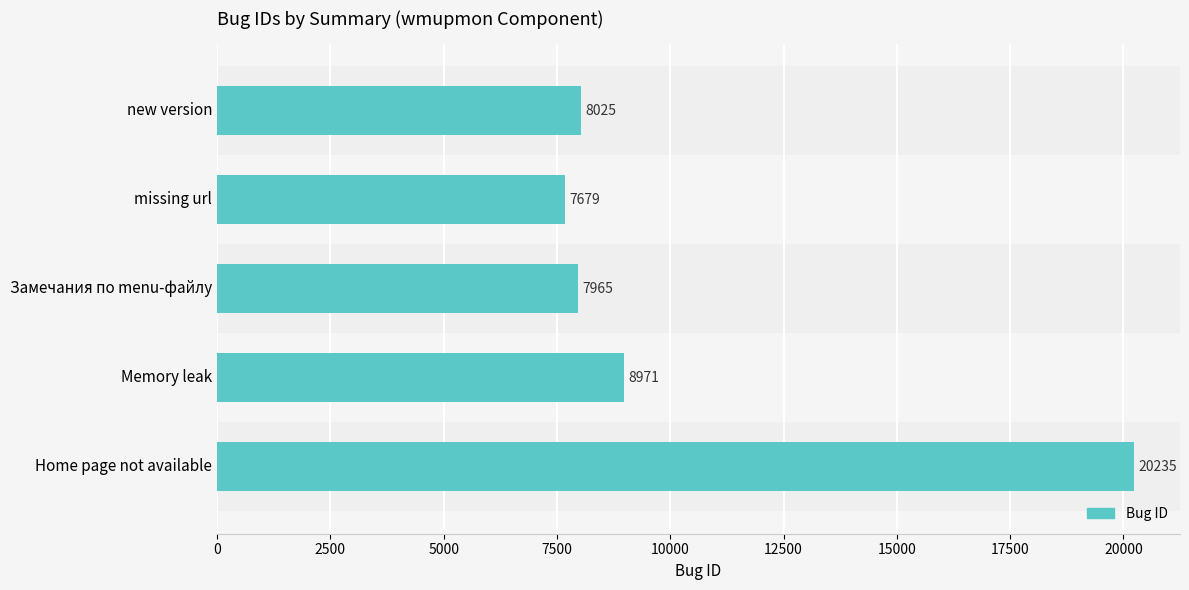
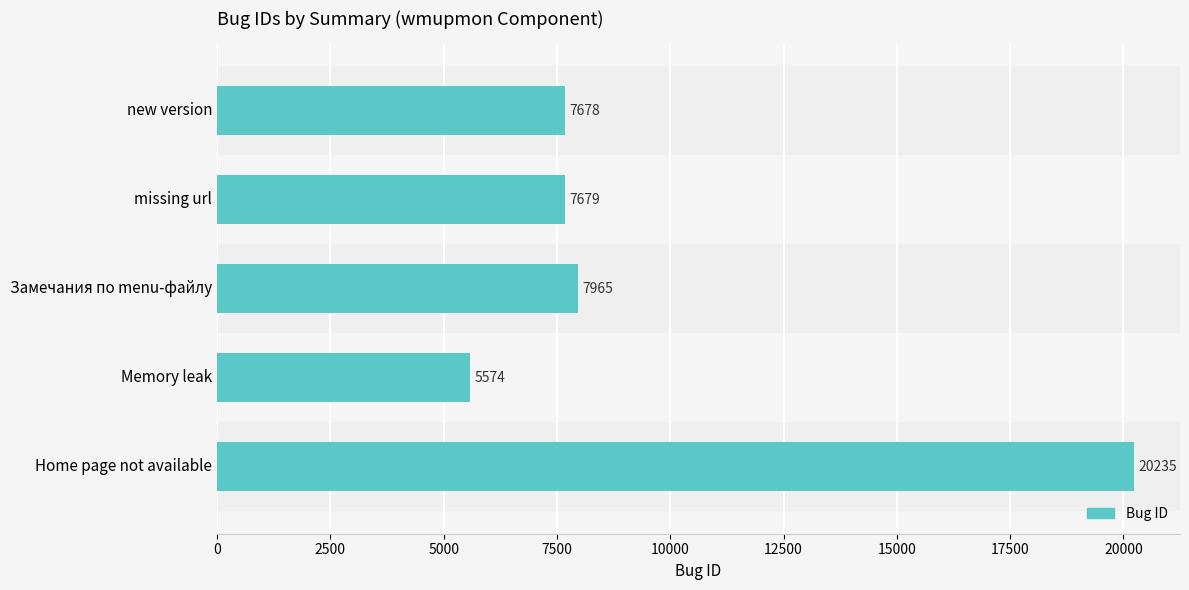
  {
-   "new version": 8025,
+   "new version": 7678,
    "missing url": 7679,
    "Замечания по menu-файлу": 7965,
-   "Memory leak": 8971,
+   "Memory leak": 5574,
    "Home page not available": 20235
  }
